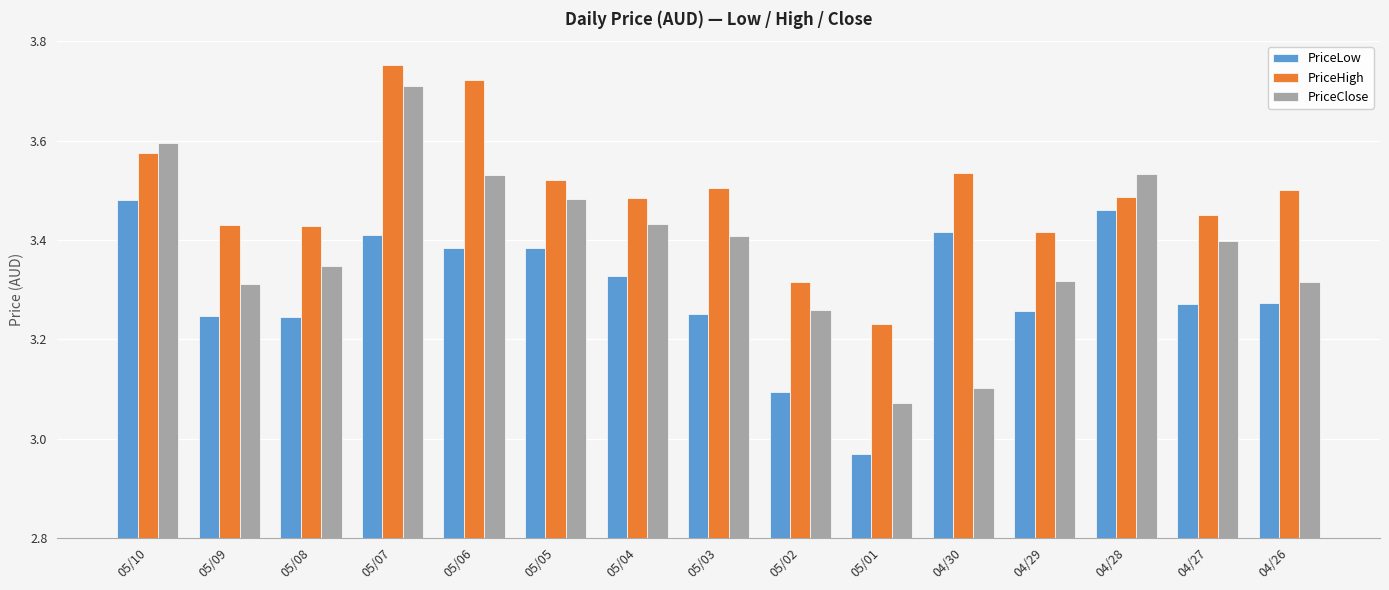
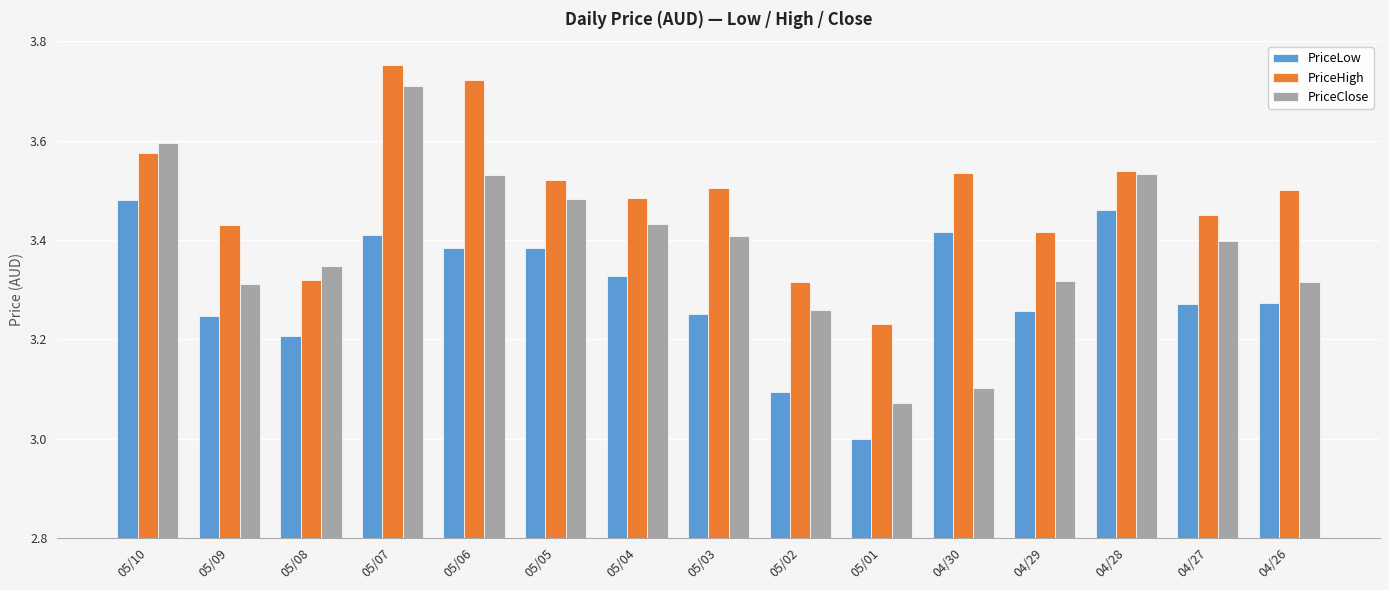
  {
    "PriceLow": {
      "05/10": 3.48,
      "05/09": 3.25,
-     "05/08": 3.24,
+     "05/08": 3.21,
      "05/07": 3.41,
      "05/06": 3.38,
      "05/05": 3.38,
      "05/04": 3.33,
      "05/03": 3.25,
      "05/02": 3.09,
-     "05/01": 2.97,
+     "05/01": 3.00,
      "04/30": 3.42,
      "04/29": 3.26,
      "04/28": 3.46,
      "04/27": 3.27,
      "04/26": 3.27
    },
    "PriceHigh": {
      "05/10": 3.58,
      "05/09": 3.43,
-     "05/08": 3.43,
+     "05/08": 3.32,
      "05/07": 3.75,
      "05/06": 3.72,
      "05/05": 3.52,
      "05/04": 3.48,
      "05/03": 3.50,
      "05/02": 3.32,
      "05/01": 3.23,
      "04/30": 3.53,
      "04/29": 3.42,
-     "04/28": 3.49,
+     "04/28": 3.54,
      "04/27": 3.45,
      "04/26": 3.50
    },
    "PriceClose": {
      "05/10": 3.60,
      "05/09": 3.31,
      "05/08": 3.35,
      "05/07": 3.71,
      "05/06": 3.53,
      "05/05": 3.48,
      "05/04": 3.43,
      "05/03": 3.41,
      "05/02": 3.26,
      "05/01": 3.07,
      "04/30": 3.10,
      "04/29": 3.32,
      "04/28": 3.53,
      "04/27": 3.40,
      "04/26": 3.32
    }
  }
